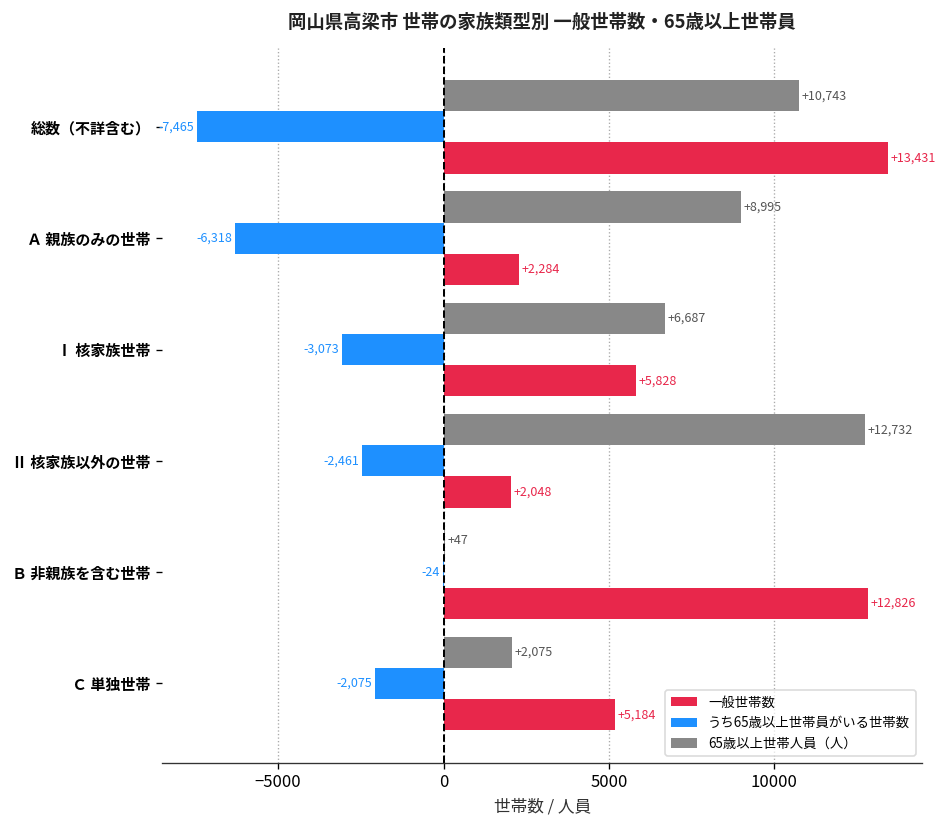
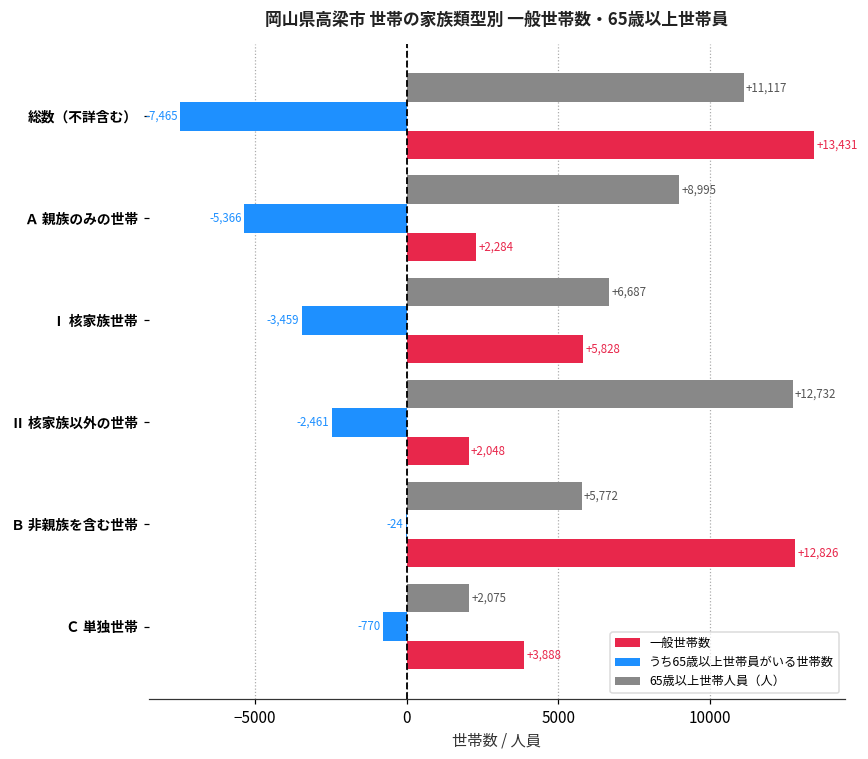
  {
    "一般世帯数": {
      "総数（不詳含む）": "+13,431",
      "Ａ 親族のみの世帯": "+2,284",
      "Ⅰ 核家族世帯": "+5,828",
      "Ⅱ 核家族以外の世帯": "+2,048",
      "Ｂ 非親族を含む世帯": "+12,826",
-     "Ｃ 単独世帯": "+5,184"
+     "Ｃ 単独世帯": "+3,888"
    },
    "うち65歳以上世帯員がいる世帯数": {
      "総数（不詳含む）": "-7,465",
-     "Ａ 親族のみの世帯": "-6,318",
-     "Ⅰ 核家族世帯": "-3,073",
+     "Ａ 親族のみの世帯": "-5,366",
+     "Ⅰ 核家族世帯": "-3,459",
      "Ⅱ 核家族以外の世帯": "-2,461",
      "Ｂ 非親族を含む世帯": "-24",
-     "Ｃ 単独世帯": "-2,075"
+     "Ｃ 単独世帯": "-770"
    },
    "65歳以上世帯人員（人）": {
-     "総数（不詳含む）": "+10,743",
+     "総数（不詳含む）": "+11,117",
      "Ａ 親族のみの世帯": "+8,995",
      "Ⅰ 核家族世帯": "+6,687",
      "Ⅱ 核家族以外の世帯": "+12,732",
-     "Ｂ 非親族を含む世帯": "+47",
+     "Ｂ 非親族を含む世帯": "+5,772",
      "Ｃ 単独世帯": "+2,075"
    }
  }
